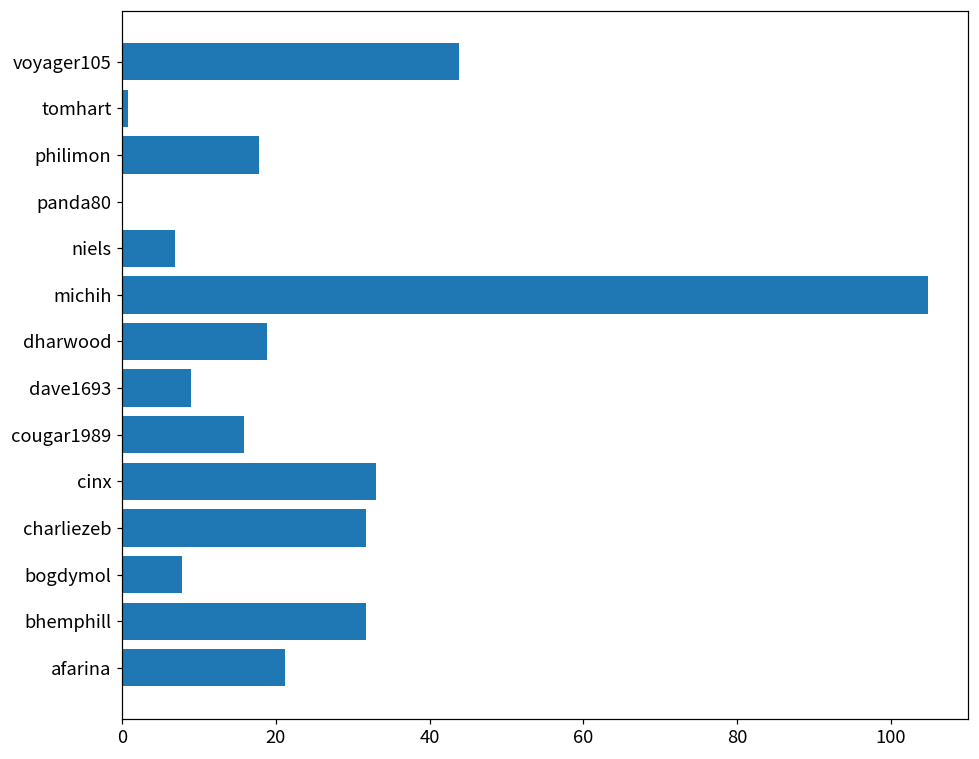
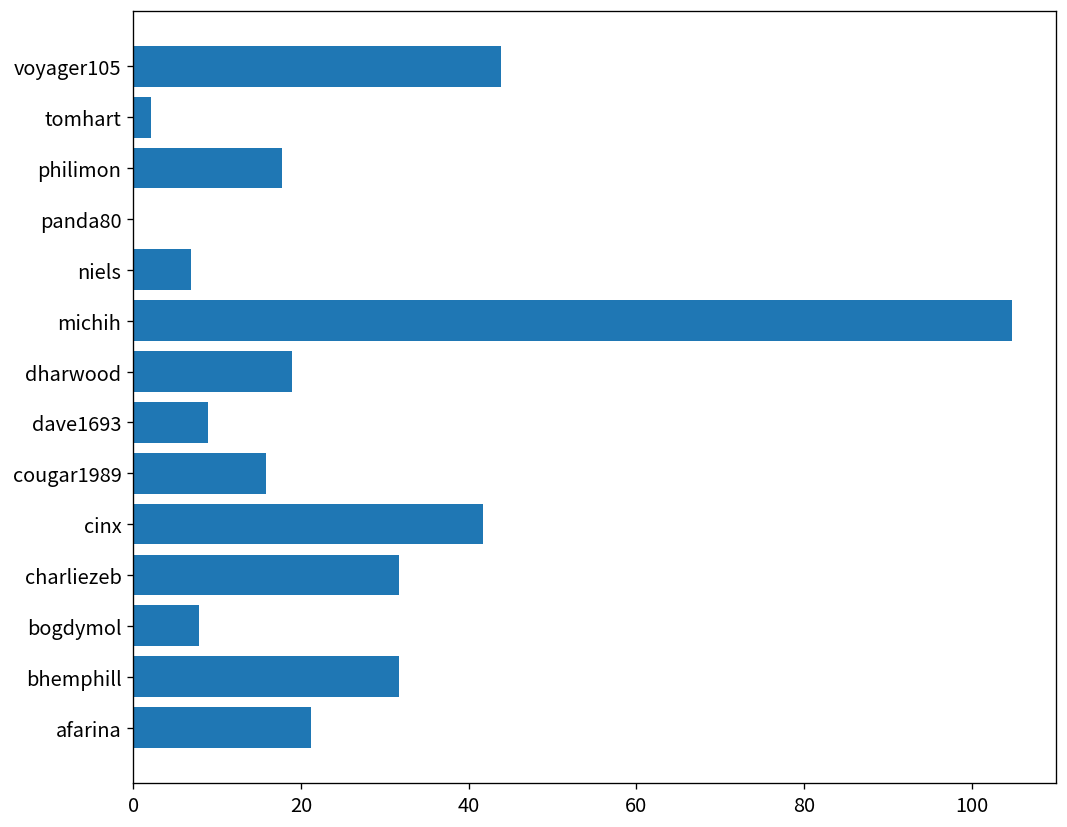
  {
    "voyager105": 44,
-   "tomhart": 1,
+   "tomhart": 2,
    "philimon": 18,
    "niels": 7,
    "michih": 105,
    "dharwood": 19,
    "dave1693": 9,
    "cougar1989": 16,
-   "cinx": 33,
+   "cinx": 42,
    "charliezeb": 32,
    "bogdymol": 8,
    "bhemphill": 32,
    "afarina": 21
  }
